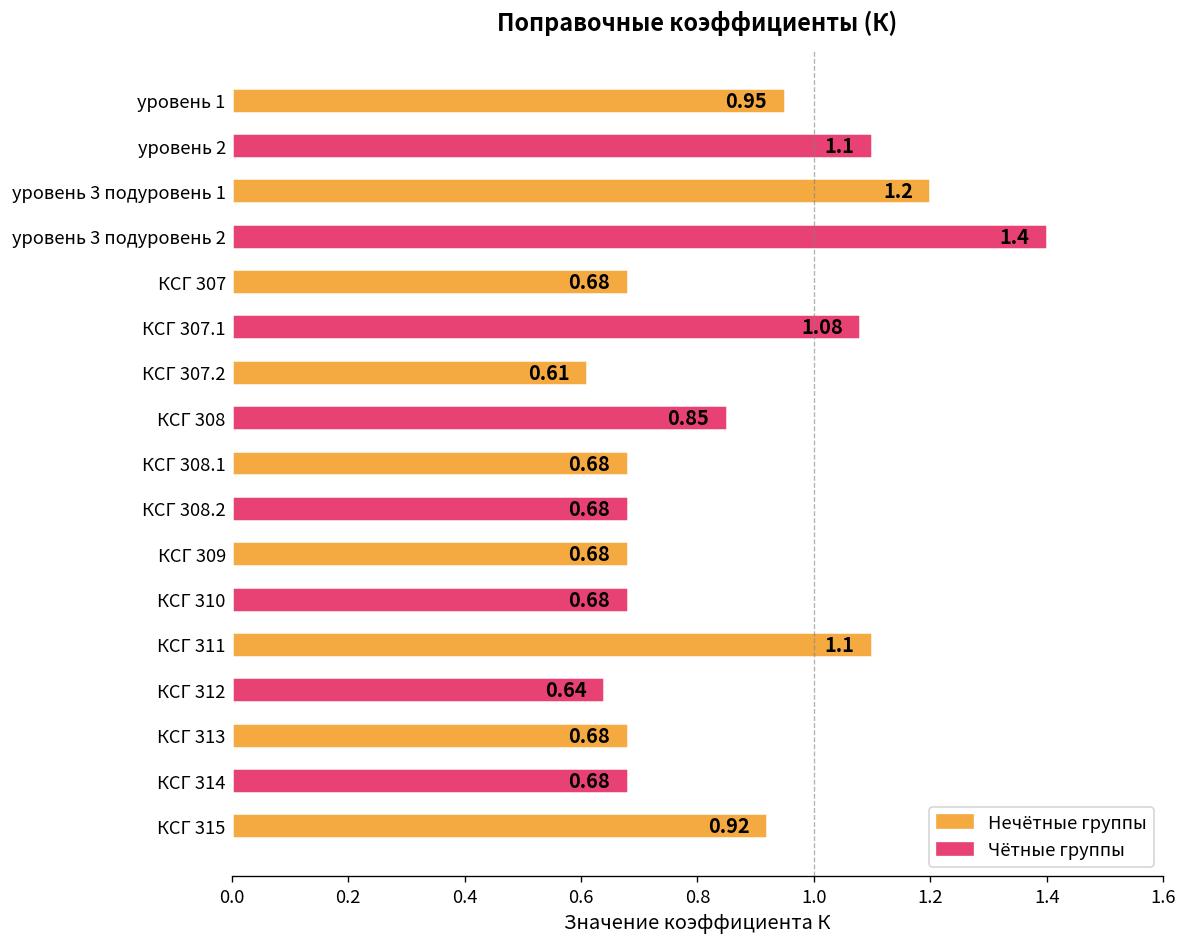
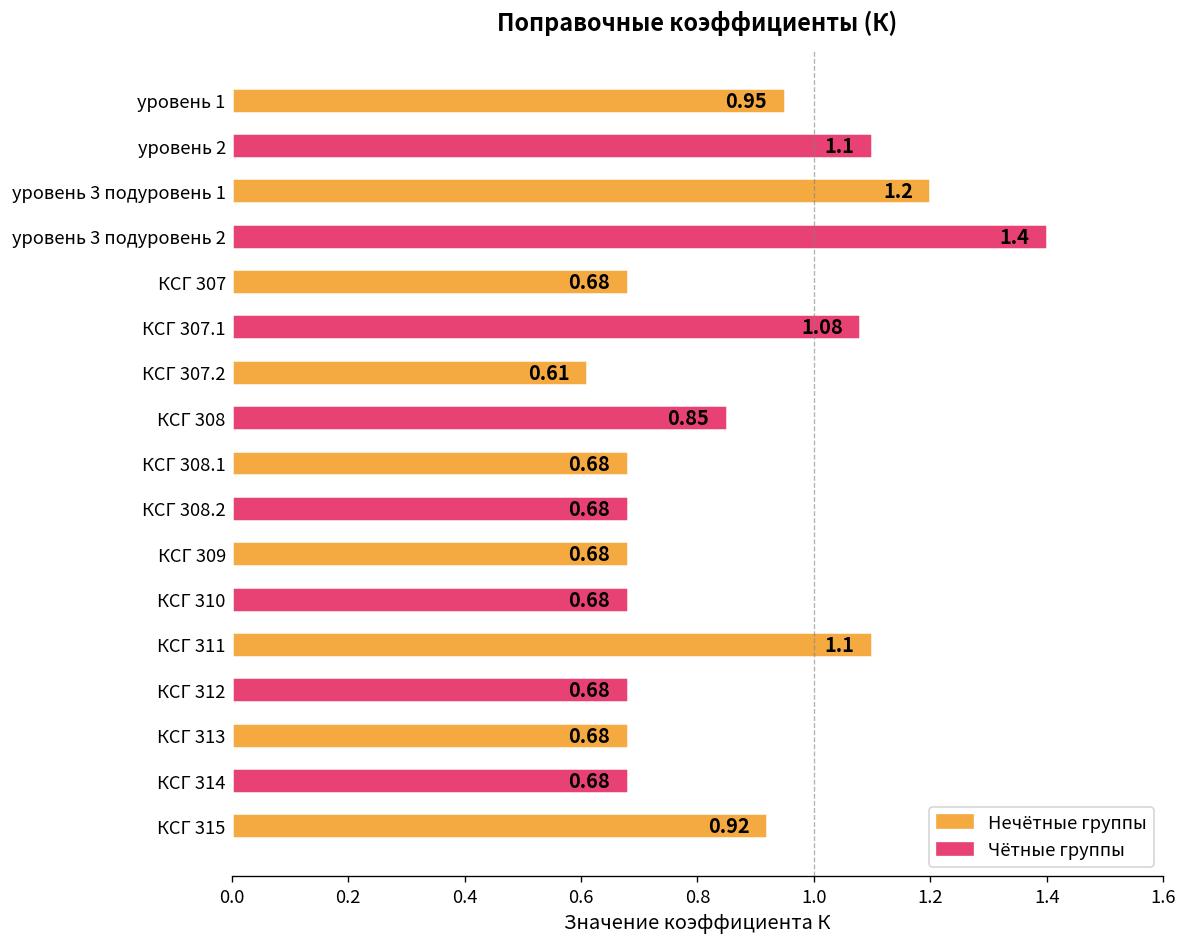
  {
    "уровень 1": 0.95,
    "уровень 2": 1.1,
    "уровень 3 подуровень 1": 1.2,
    "уровень 3 подуровень 2": 1.4,
    "КСГ 307": 0.68,
    "КСГ 307.1": 1.08,
    "КСГ 307.2": 0.61,
    "КСГ 308": 0.85,
    "КСГ 308.1": 0.68,
    "КСГ 308.2": 0.68,
    "КСГ 309": 0.68,
    "КСГ 310": 0.68,
    "КСГ 311": 1.1,
-   "КСГ 312": 0.64,
+   "КСГ 312": 0.68,
    "КСГ 313": 0.68,
    "КСГ 314": 0.68,
    "КСГ 315": 0.92
  }
